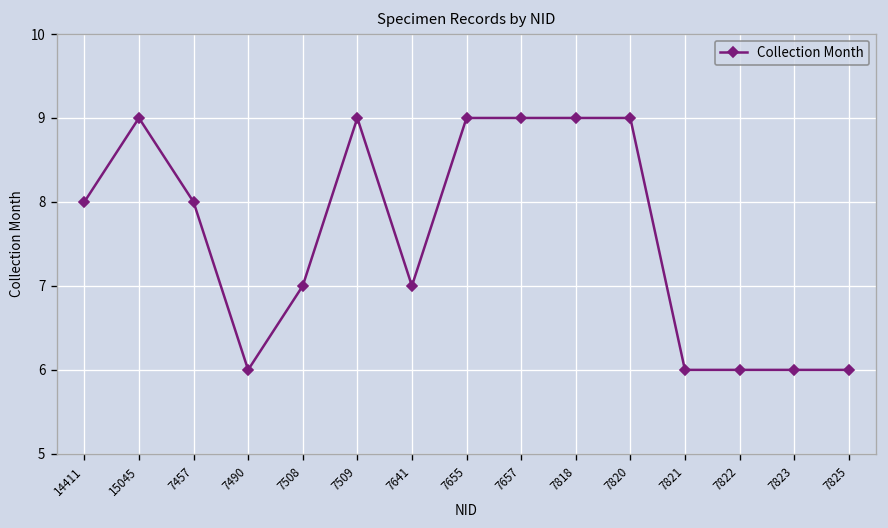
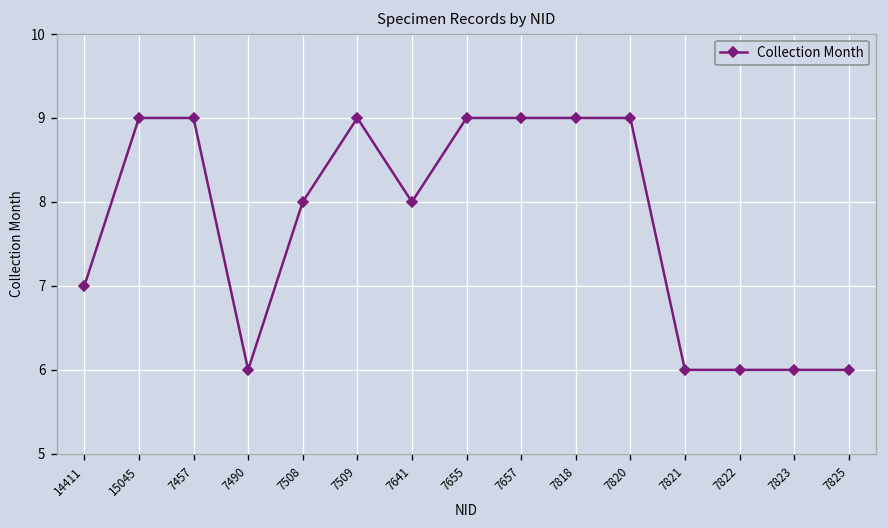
  {
-   "14411": 8,
+   "14411": 7,
    "15045": 9,
-   "7457": 8,
+   "7457": 9,
    "7490": 6,
-   "7508": 7,
+   "7508": 8,
    "7509": 9,
-   "7641": 7,
+   "7641": 8,
    "7655": 9,
    "7657": 9,
    "7818": 9,
    "7820": 9,
    "7821": 6,
    "7822": 6,
    "7823": 6,
    "7825": 6
  }
